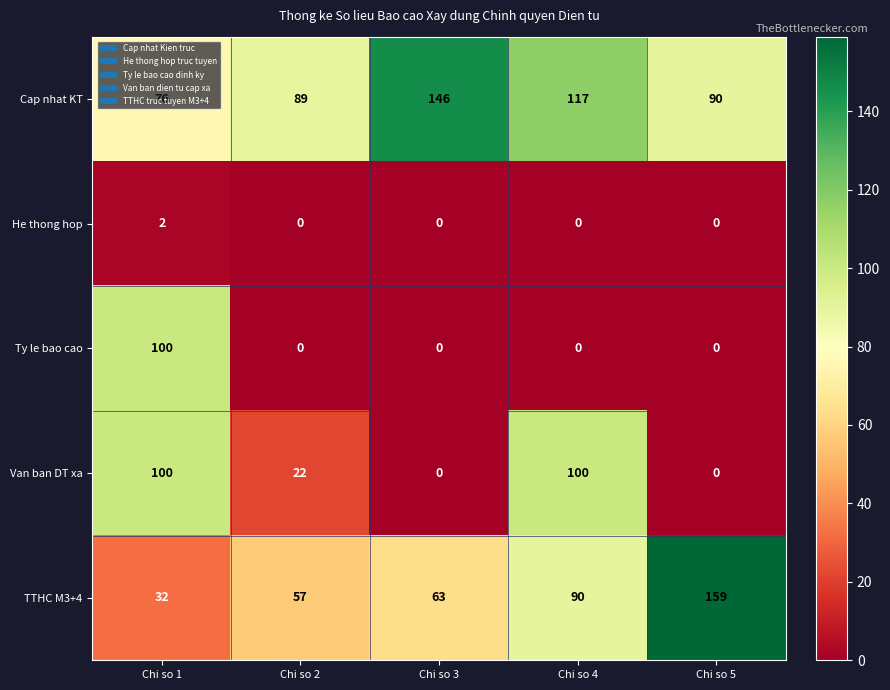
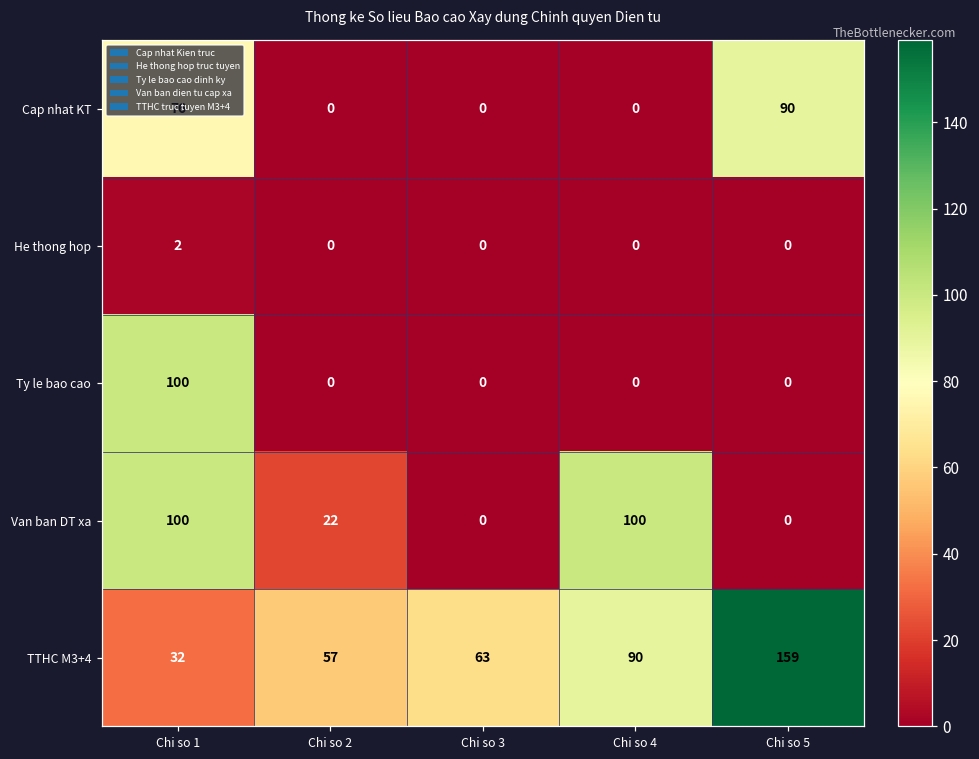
  {
    "Cap nhat KT": {
-     "Chi so 2": 89,
-     "Chi so 3": 146,
-     "Chi so 4": 117,
+     "Chi so 2": 0,
+     "Chi so 3": 0,
+     "Chi so 4": 0,
      "Chi so 5": 90
    },
    "He thong hop": {
      "Chi so 1": 2,
      "Chi so 2": 0,
      "Chi so 3": 0,
      "Chi so 4": 0,
      "Chi so 5": 0
    },
    "Ty le bao cao": {
      "Chi so 1": 100,
      "Chi so 2": 0,
      "Chi so 3": 0,
      "Chi so 4": 0,
      "Chi so 5": 0
    },
    "Van ban DT xa": {
      "Chi so 1": 100,
      "Chi so 2": 22,
      "Chi so 3": 0,
      "Chi so 4": 100,
      "Chi so 5": 0
    },
    "TTHC M3+4": {
      "Chi so 1": 32,
      "Chi so 2": 57,
      "Chi so 3": 63,
      "Chi so 4": 90,
      "Chi so 5": 159
    }
  }
